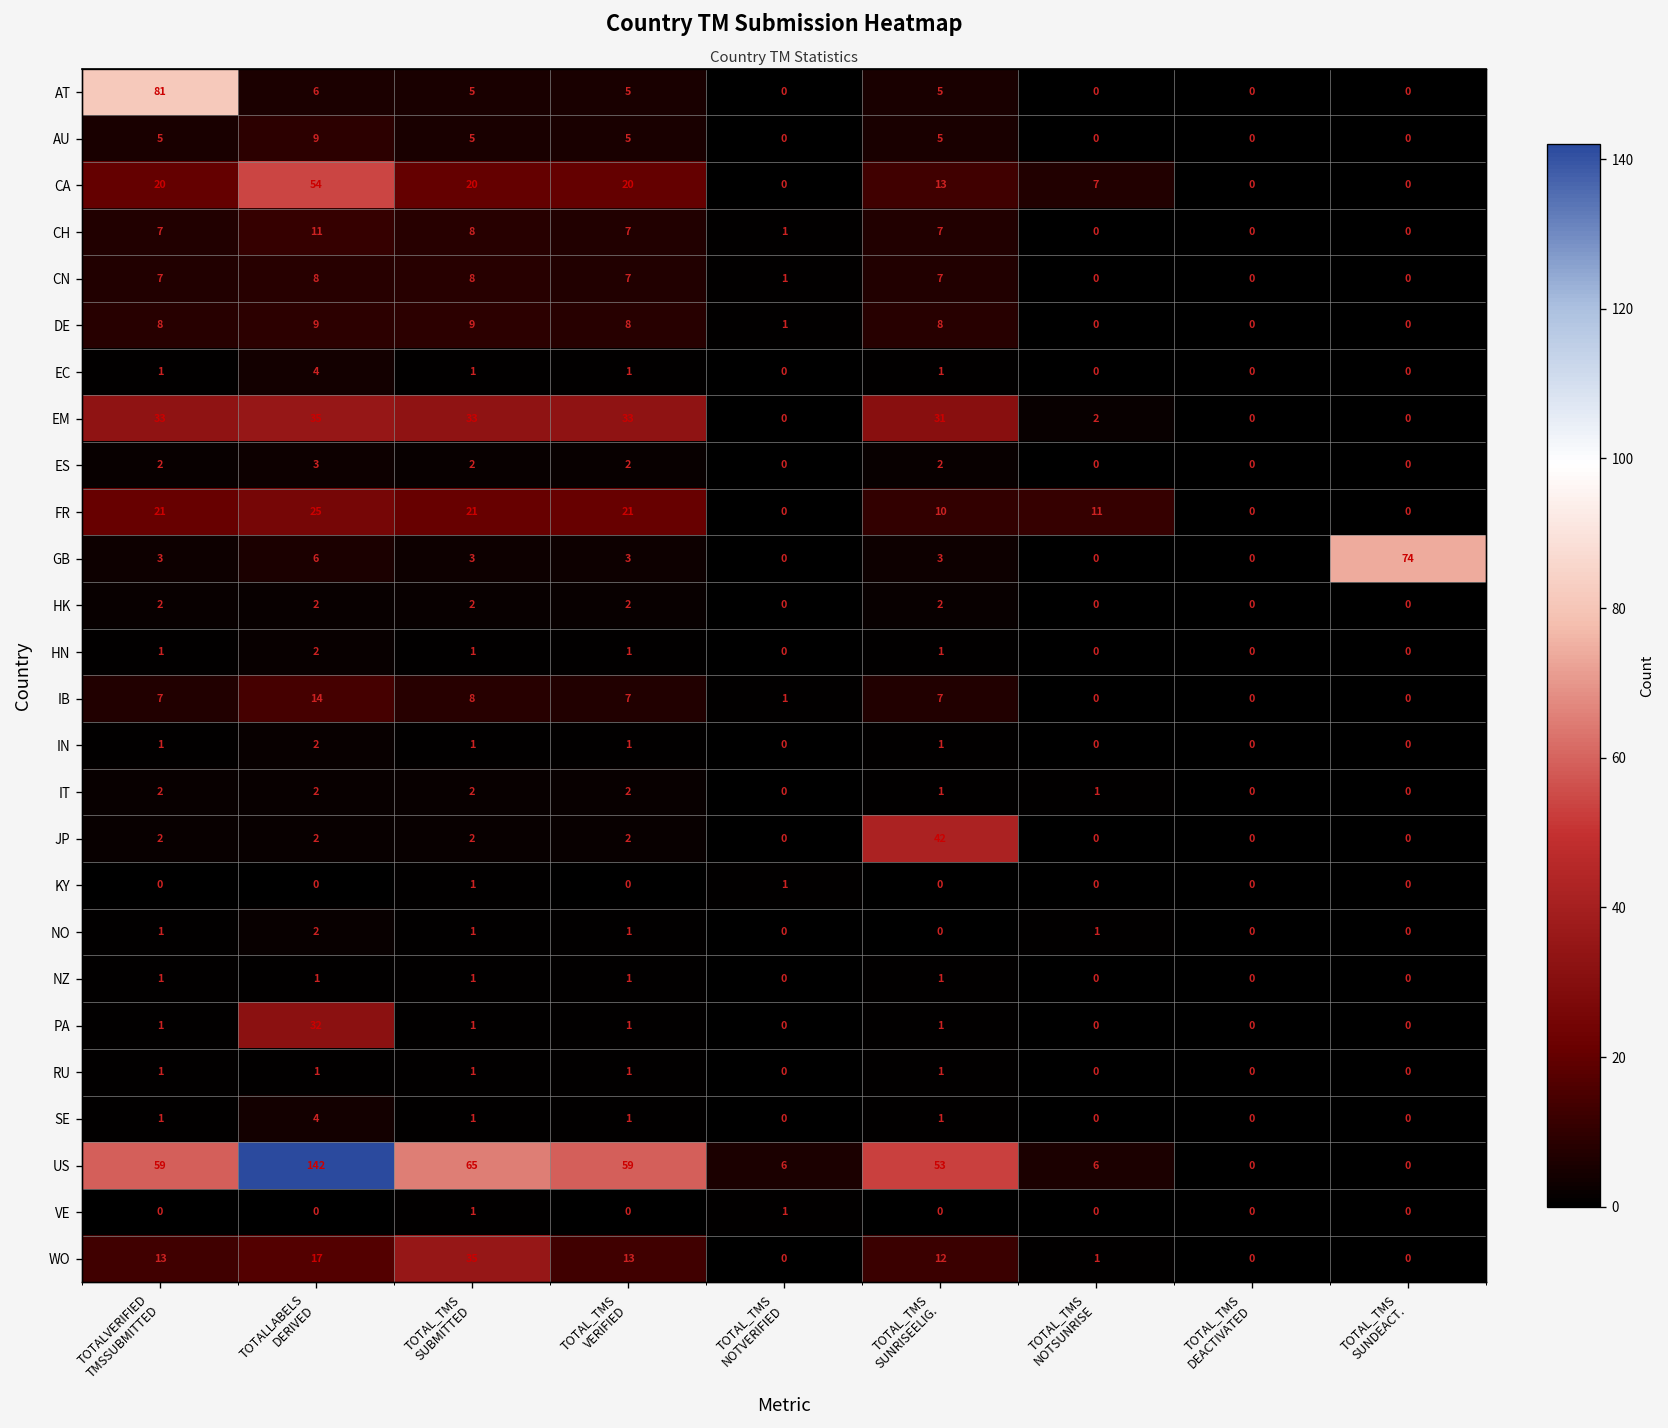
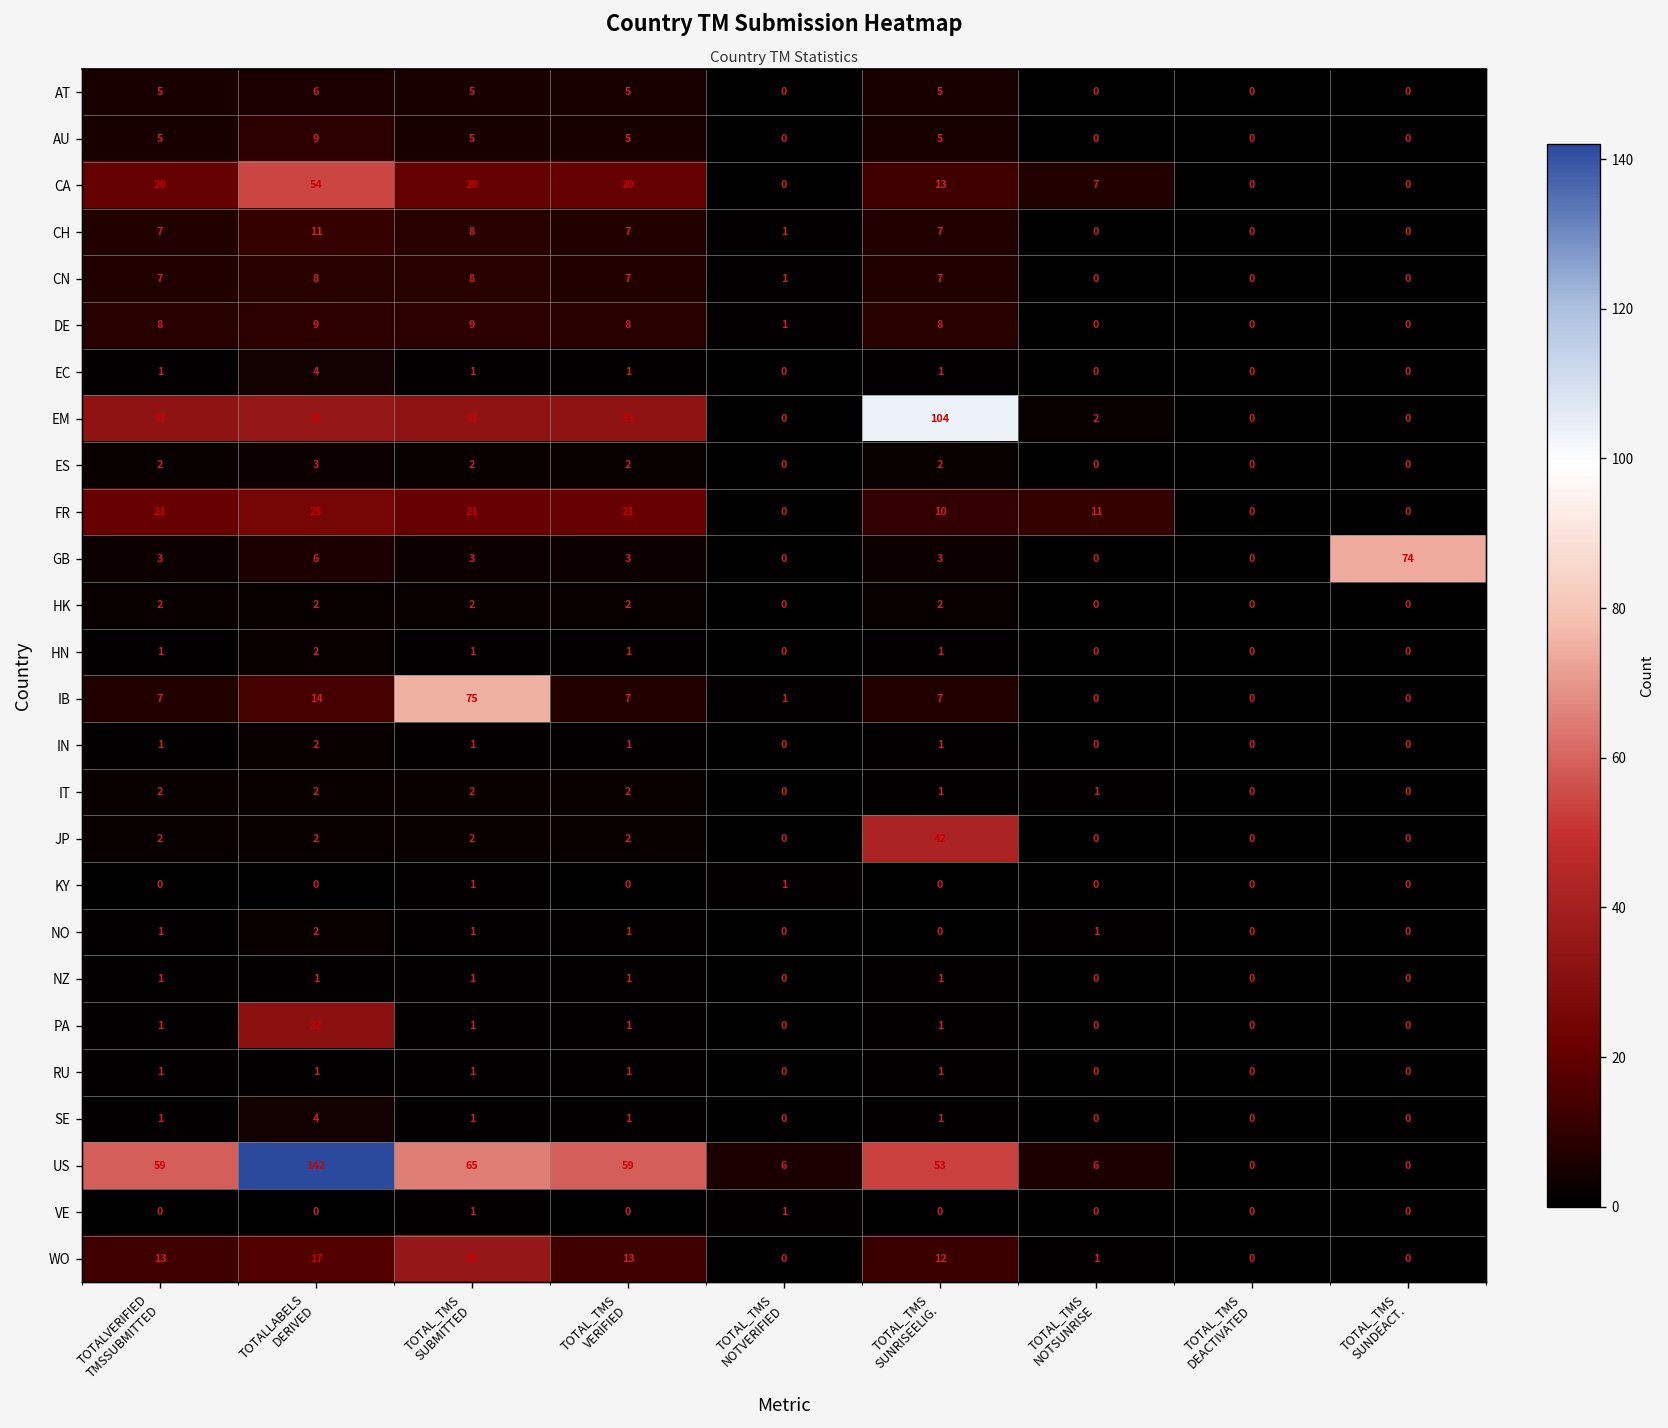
  {
    "AT": {
-     "TOTALVERIFIED TMSSUBMITTED": 81,
+     "TOTALVERIFIED TMSSUBMITTED": 5,
      "TOTALLABELS DERIVED": 6,
      "TOTAL_TMS SUBMITTED": 5,
      "TOTAL_TMS VERIFIED": 5,
      "TOTAL_TMS NOTVERIFIED": 0,
      "TOTAL_TMS SUNRISEELIG.": 5,
      "TOTAL_TMS NOTSUNRISE": 0,
      "TOTAL_TMS DEACTIVATED": 0,
      "TOTAL_TMS SUNDEACT.": 0
    },
    "EM": {
      "TOTALVERIFIED TMSSUBMITTED": 33,
      "TOTALLABELS DERIVED": 35,
      "TOTAL_TMS SUBMITTED": 33,
      "TOTAL_TMS VERIFIED": 33,
      "TOTAL_TMS NOTVERIFIED": 0,
-     "TOTAL_TMS SUNRISEELIG.": 31,
+     "TOTAL_TMS SUNRISEELIG.": 104,
      "TOTAL_TMS NOTSUNRISE": 2,
      "TOTAL_TMS DEACTIVATED": 0,
      "TOTAL_TMS SUNDEACT.": 0
    },
    "IB": {
      "TOTALVERIFIED TMSSUBMITTED": 7,
      "TOTALLABELS DERIVED": 14,
-     "TOTAL_TMS SUBMITTED": 8,
+     "TOTAL_TMS SUBMITTED": 75,
      "TOTAL_TMS VERIFIED": 7,
      "TOTAL_TMS NOTVERIFIED": 1,
      "TOTAL_TMS SUNRISEELIG.": 7,
      "TOTAL_TMS NOTSUNRISE": 0,
      "TOTAL_TMS DEACTIVATED": 0,
      "TOTAL_TMS SUNDEACT.": 0
    }
  }
